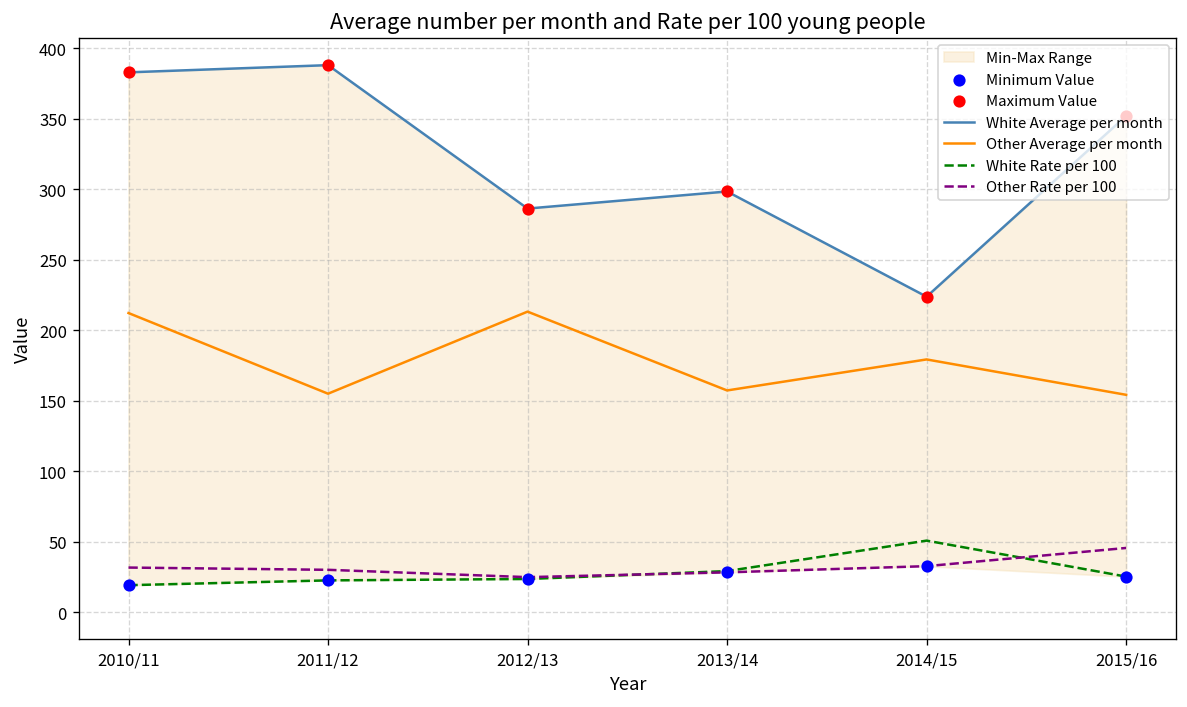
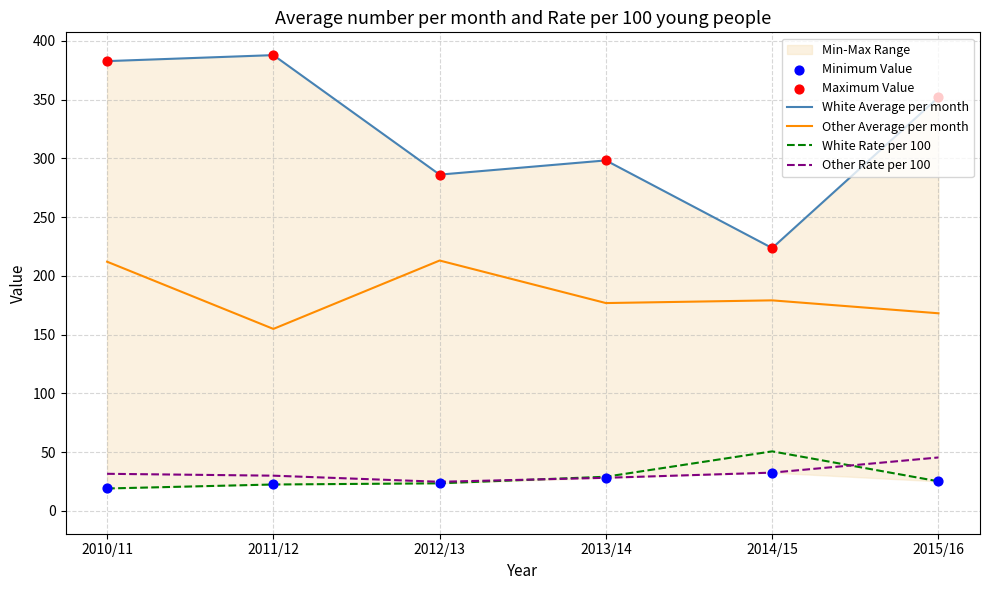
  {
    "Maximum Value": {
      "2010/11": 383,
      "2011/12": 388,
      "2012/13": 286,
      "2013/14": 298,
      "2014/15": 224
    },
    "Other Average per month": {
      "2010/11": 212,
      "2011/12": 155,
      "2012/13": 213,
-     "2013/14": 157,
+     "2013/14": 177,
      "2014/15": 179,
-     "2015/16": 154
+     "2015/16": 168
    },
    "White Rate per 100": {
      "2014/15": 51
    },
    "Other Rate per 100": {
      "2010/11": 32,
      "2011/12": 30,
      "2015/16": 46
    }
  }
